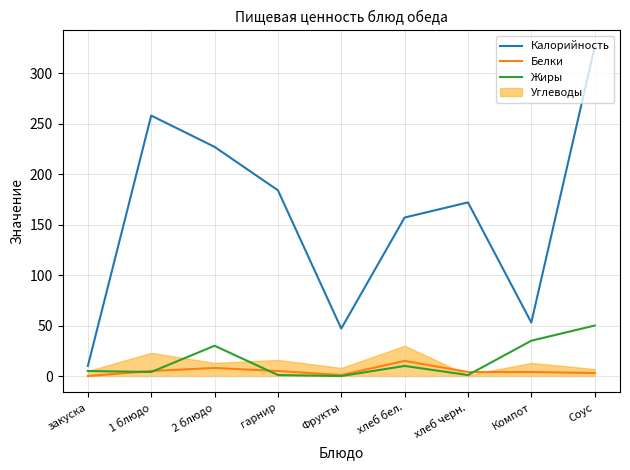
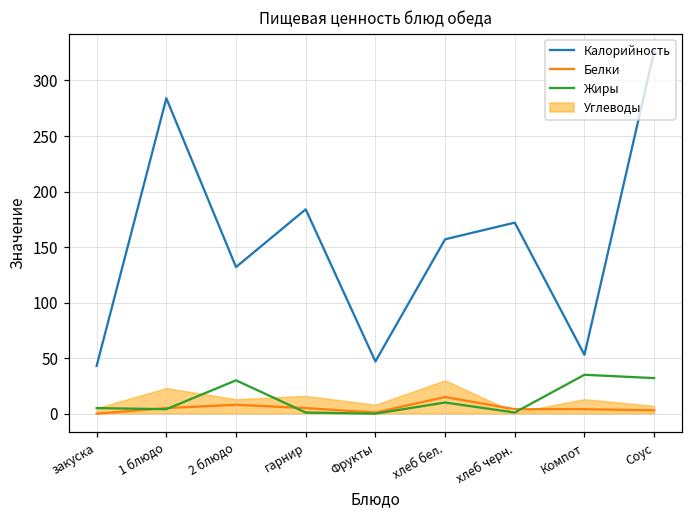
  {
    "Калорийность": {
-     "закуска": 10,
-     "1 блюдо": 258,
-     "2 блюдо": 227,
+     "закуска": 43,
+     "1 блюдо": 284,
+     "2 блюдо": 132,
      "гарнир": 184,
      "Фрукты": 47,
      "хлеб бел.": 157,
      "хлеб черн.": 172,
      "Компот": 53
    },
    "Жиры": {
      "2 блюдо": 30,
      "гарнир": 1,
      "хлеб бел.": 10,
      "Компот": 35,
-     "Соус": 50
+     "Соус": 32
    }
  }
